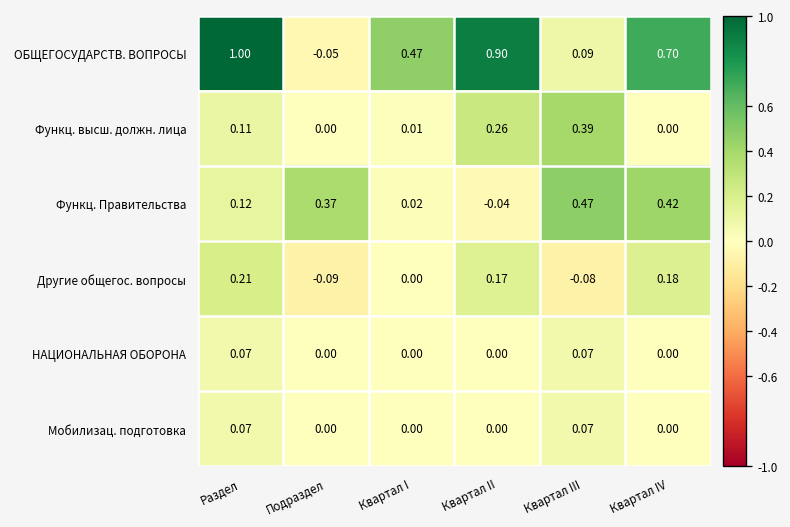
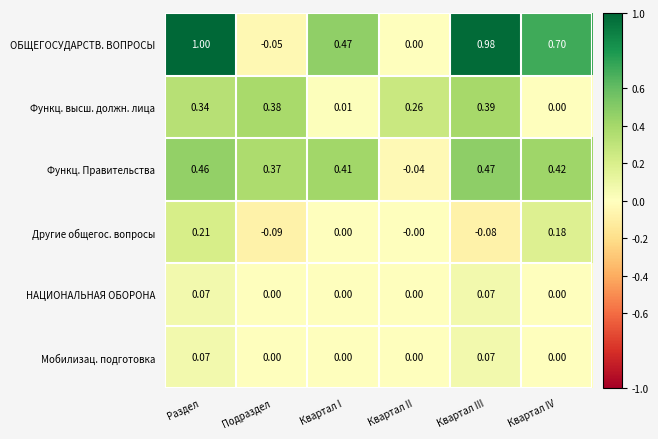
  {
    "ОБЩЕГОСУДАРСТВ. ВОПРОСЫ": {
      "Раздел": 1.00,
      "Подраздел": -0.05,
      "Квартал I": 0.47,
-     "Квартал II": 0.90,
-     "Квартал III": 0.09,
+     "Квартал II": 0.00,
+     "Квартал III": 0.98,
      "Квартал IV": 0.70
    },
    "Функц. высш. должн. лица": {
-     "Раздел": 0.11,
-     "Подраздел": 0.00,
+     "Раздел": 0.34,
+     "Подраздел": 0.38,
      "Квартал I": 0.01,
      "Квартал II": 0.26,
      "Квартал III": 0.39,
      "Квартал IV": 0.00
    },
    "Функц. Правительства": {
-     "Раздел": 0.12,
+     "Раздел": 0.46,
      "Подраздел": 0.37,
-     "Квартал I": 0.02,
+     "Квартал I": 0.41,
      "Квартал II": -0.04,
      "Квартал III": 0.47,
      "Квартал IV": 0.42
    },
    "Другие общегос. вопросы": {
      "Раздел": 0.21,
      "Подраздел": -0.09,
      "Квартал I": 0.00,
-     "Квартал II": 0.17,
+     "Квартал II": -0.00,
      "Квартал III": -0.08,
      "Квартал IV": 0.18
    },
    "НАЦИОНАЛЬНАЯ ОБОРОНА": {
      "Раздел": 0.07,
      "Подраздел": 0.00,
      "Квартал I": 0.00,
      "Квартал II": 0.00,
      "Квартал III": 0.07,
      "Квартал IV": 0.00
    },
    "Мобилизац. подготовка": {
      "Раздел": 0.07,
      "Подраздел": 0.00,
      "Квартал I": 0.00,
      "Квартал II": 0.00,
      "Квартал III": 0.07,
      "Квартал IV": 0.00
    }
  }
